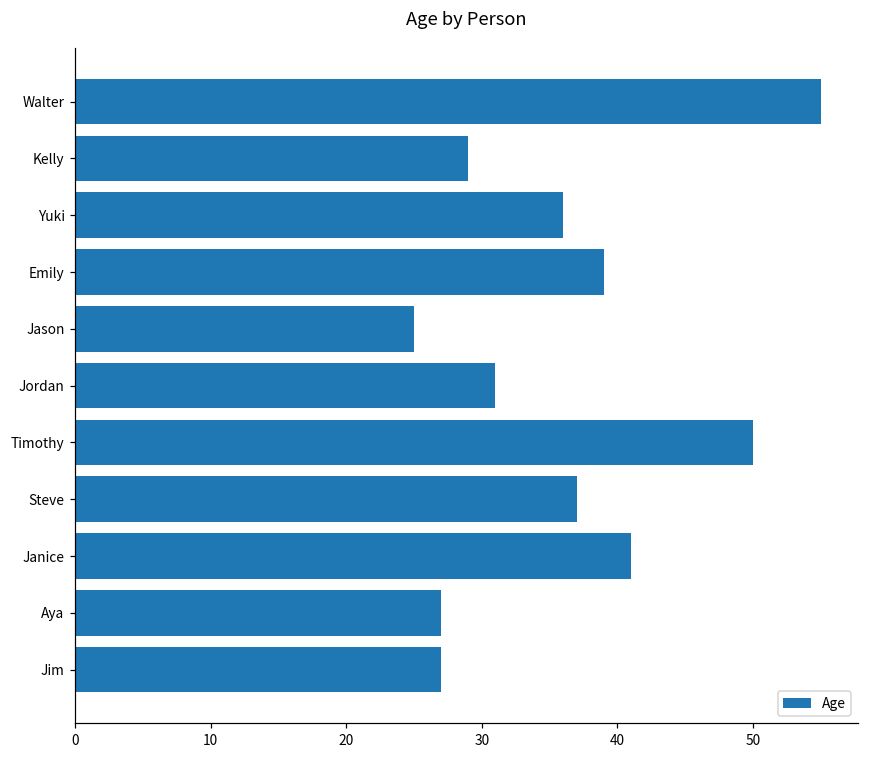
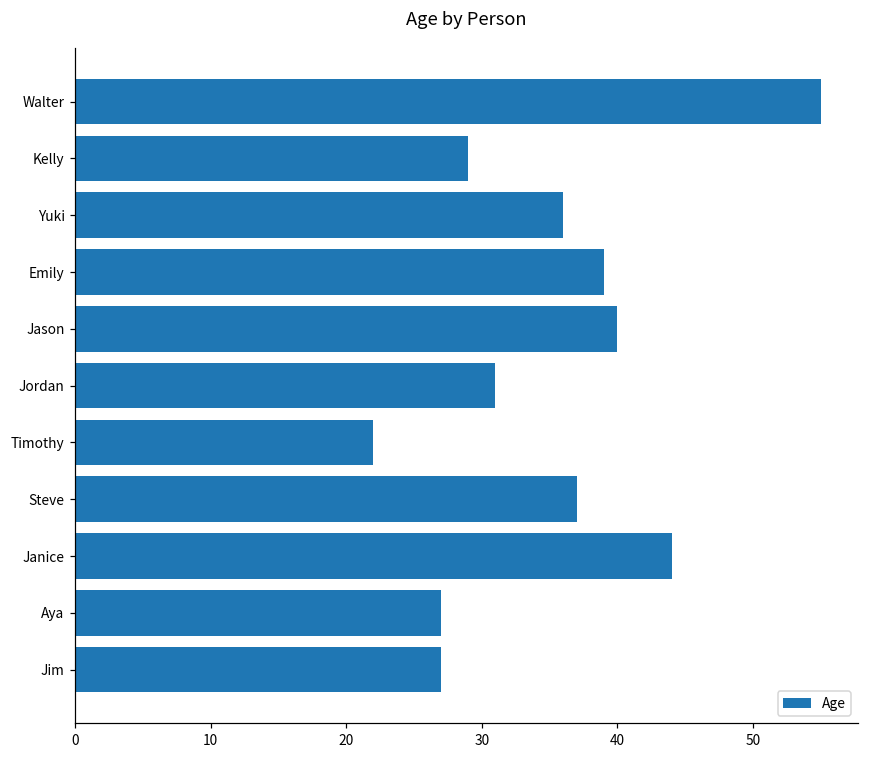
  {
    "Walter": 55,
    "Kelly": 29,
    "Yuki": 36,
    "Emily": 39,
-   "Jason": 25,
+   "Jason": 40,
    "Jordan": 31,
-   "Timothy": 50,
+   "Timothy": 22,
    "Steve": 37,
-   "Janice": 41,
+   "Janice": 44,
    "Aya": 27,
    "Jim": 27
  }
